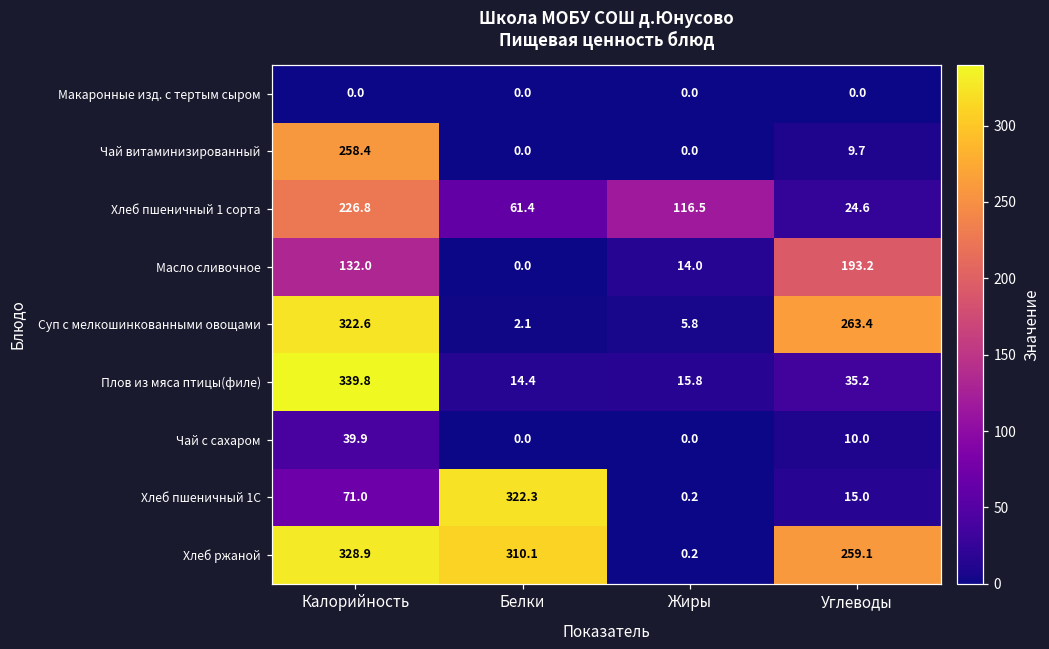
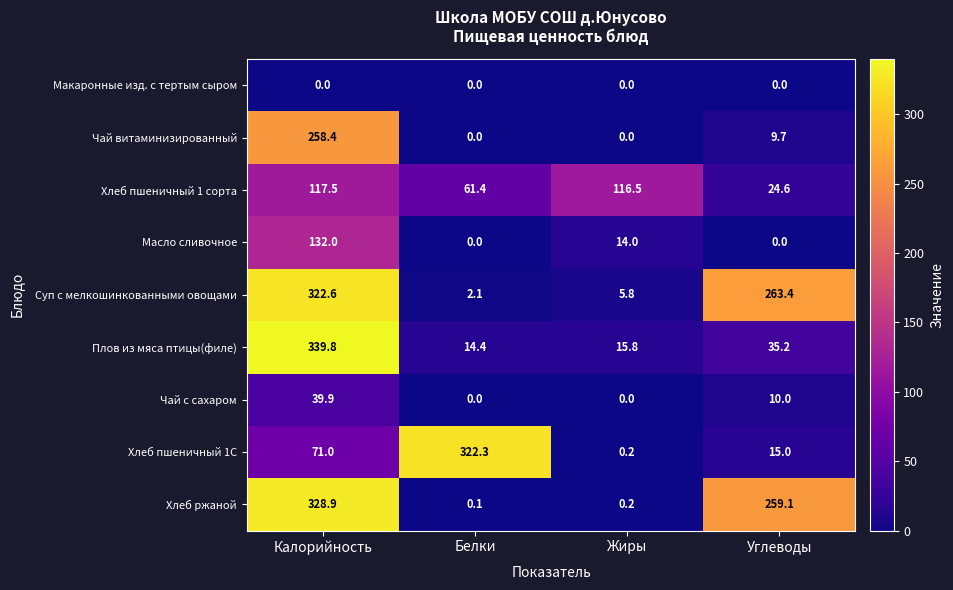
  {
    "Макаронные изд. с тертым сыром": {
      "Калорийность": 0.0,
      "Белки": 0.0,
      "Жиры": 0.0,
      "Углеводы": 0.0
    },
    "Чай витаминизированный": {
      "Калорийность": 258.4,
      "Белки": 0.0,
      "Жиры": 0.0,
      "Углеводы": 9.7
    },
    "Хлеб пшеничный 1 сорта": {
-     "Калорийность": 226.8,
+     "Калорийность": 117.5,
      "Белки": 61.4,
      "Жиры": 116.5,
      "Углеводы": 24.6
    },
    "Масло сливочное": {
      "Калорийность": 132.0,
      "Белки": 0.0,
      "Жиры": 14.0,
-     "Углеводы": 193.2
+     "Углеводы": 0.0
    },
    "Суп с мелкошинкованными овощами": {
      "Калорийность": 322.6,
      "Белки": 2.1,
      "Жиры": 5.8,
      "Углеводы": 263.4
    },
    "Плов из мяса птицы(филе)": {
      "Калорийность": 339.8,
      "Белки": 14.4,
      "Жиры": 15.8,
      "Углеводы": 35.2
    },
    "Чай с сахаром": {
      "Калорийность": 39.9,
      "Белки": 0.0,
      "Жиры": 0.0,
      "Углеводы": 10.0
    },
    "Хлеб пшеничный 1С": {
      "Калорийность": 71.0,
      "Белки": 322.3,
      "Жиры": 0.2,
      "Углеводы": 15.0
    },
    "Хлеб ржаной": {
      "Калорийность": 328.9,
-     "Белки": 310.1,
+     "Белки": 0.1,
      "Жиры": 0.2,
      "Углеводы": 259.1
    }
  }
